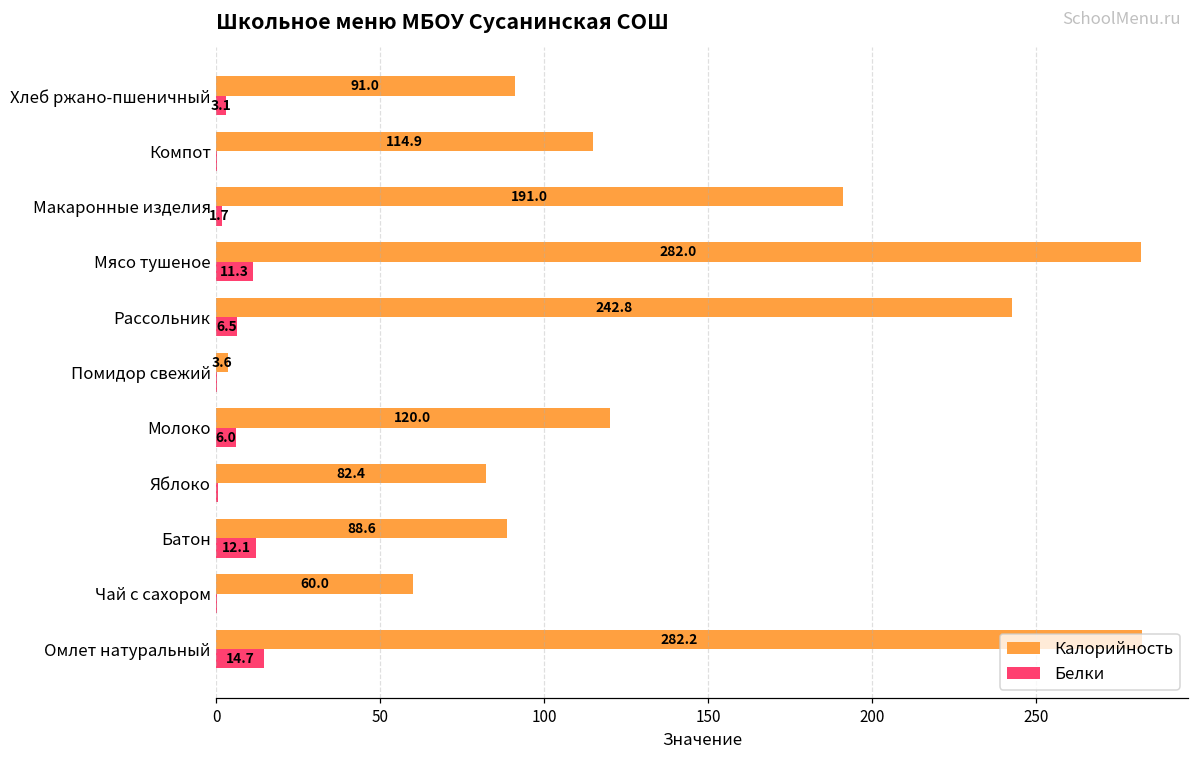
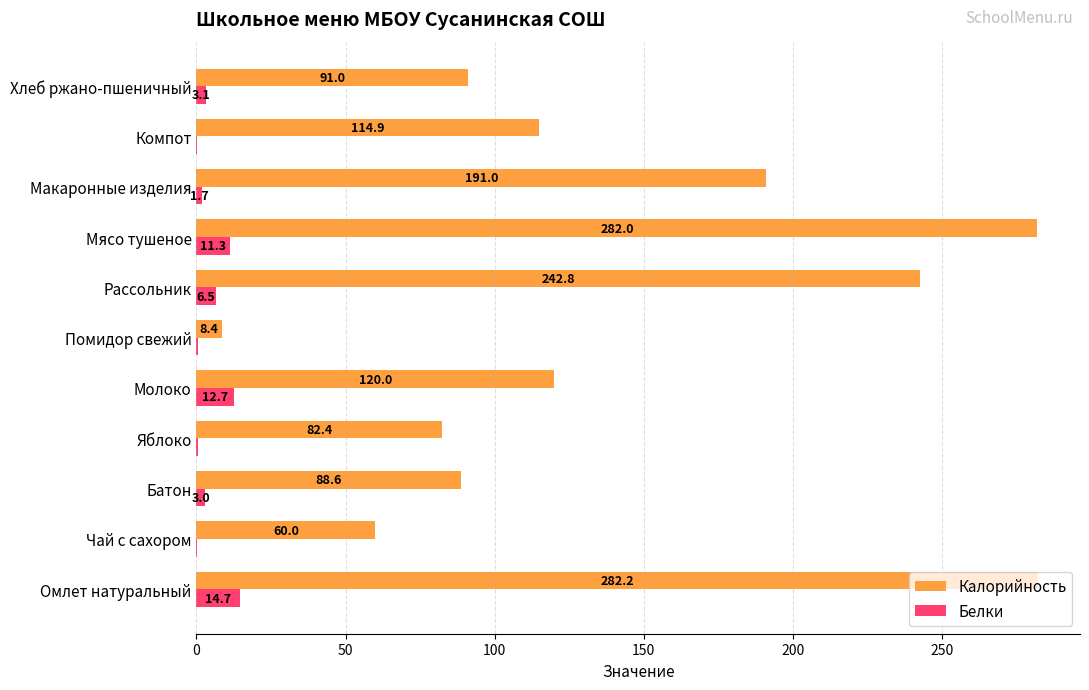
  {
    "Калорийность": {
      "Хлеб ржано-пшеничный": 91.0,
      "Компот": 114.9,
      "Макаронные изделия": 191.0,
      "Мясо тушеное": 282.0,
      "Рассольник": 242.8,
-     "Помидор свежий": 3.6,
+     "Помидор свежий": 8.4,
      "Молоко": 120.0,
      "Яблоко": 82.4,
      "Батон": 88.6,
      "Чай с сахором": 60.0
    },
    "Белки": {
      "Хлеб ржано-пшеничный": 3.1,
      "Макаронные изделия": 1.7,
      "Мясо тушеное": 11.3,
      "Рассольник": 6.5,
-     "Молоко": 6.0,
-     "Батон": 12.1,
+     "Молоко": 12.7,
+     "Батон": 3.0,
      "Омлет натуральный": 14.7
    }
  }
